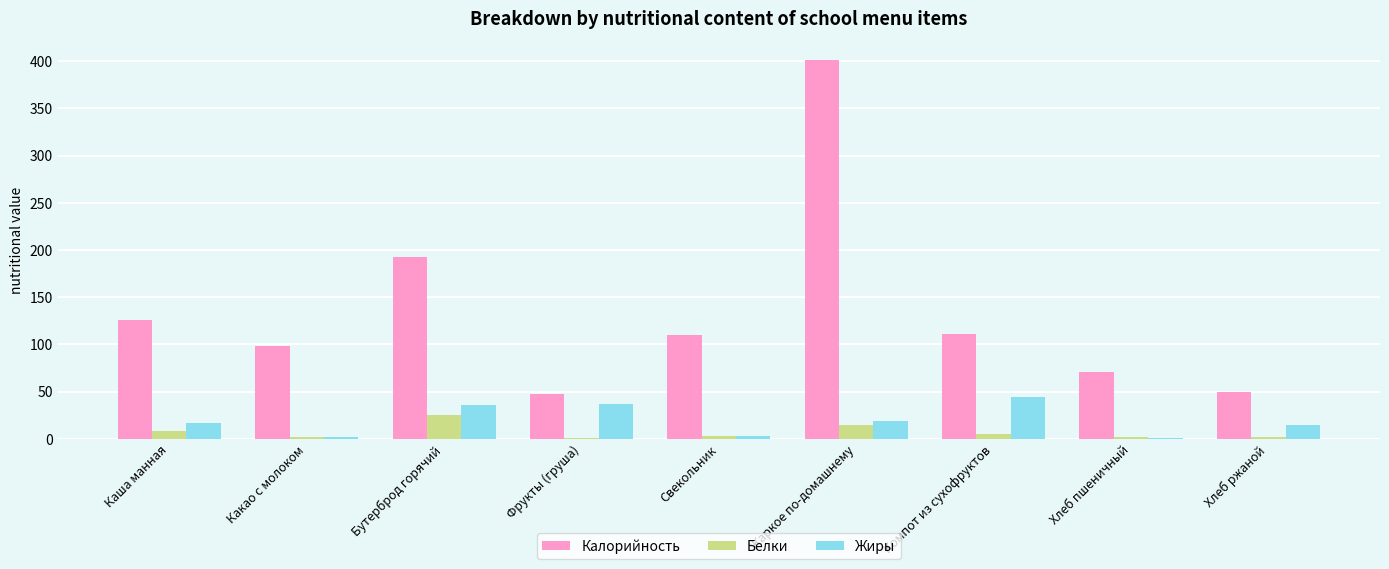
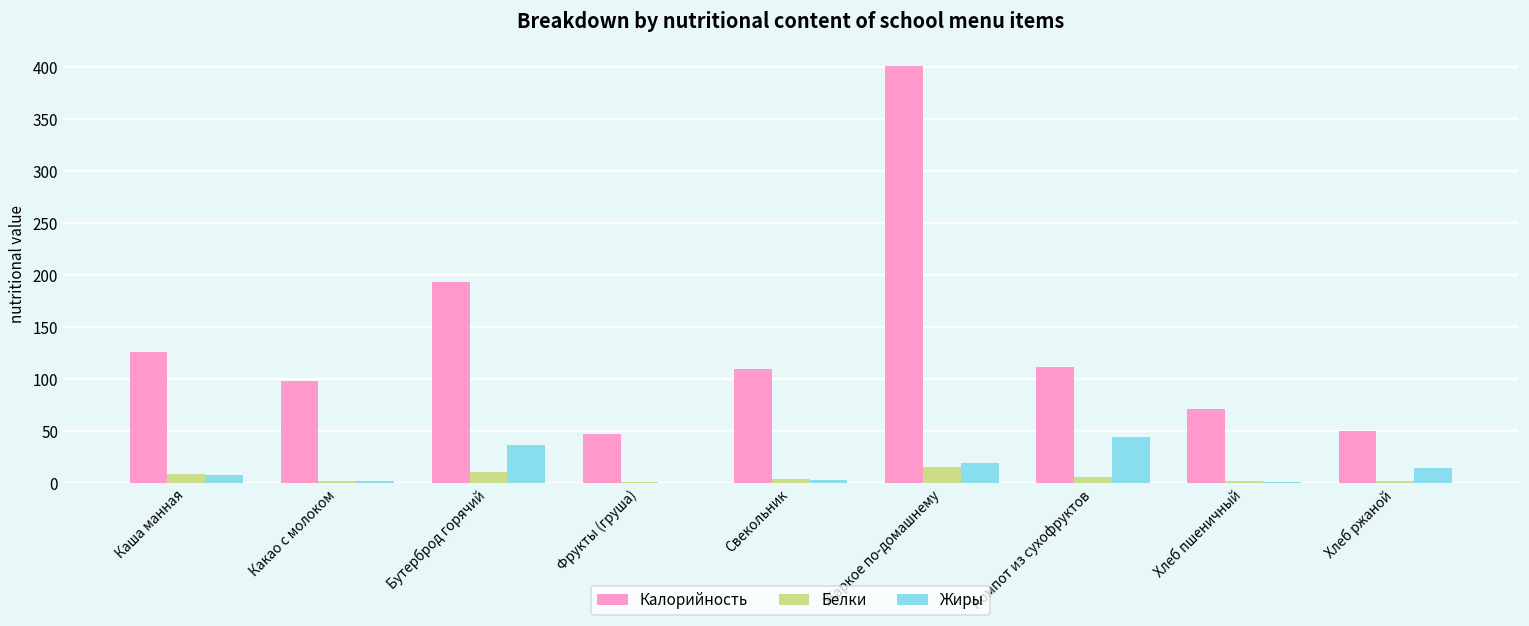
  {
    "Калорийность": {
      "Каша манная": 130,
      "Какао с молоком": 100,
      "Бутерброд горячий": 190,
      "Фрукты (груша)": 50,
      "Свекольник": 110,
      "Жаркое по-домашнему": 400,
      "Компот из сухофруктов": 110,
      "Хлеб пшеничный": 70,
      "Хлеб ржаной": 50
    },
    "Белки": {
      "Каша манная": 10,
-     "Бутерброд горячий": 30,
+     "Бутерброд горячий": 10,
      "Свекольник": 0,
      "Жаркое по-домашнему": 10,
      "Компот из сухофруктов": 10
    },
    "Жиры": {
-     "Каша манная": 20,
+     "Каша манная": 10,
      "Бутерброд горячий": 40,
-     "Фрукты (груша)": 40,
+     "Фрукты (груша)": 0,
      "Свекольник": 0,
      "Жаркое по-домашнему": 20,
      "Компот из сухофруктов": 40,
      "Хлеб ржаной": 10
    }
  }
